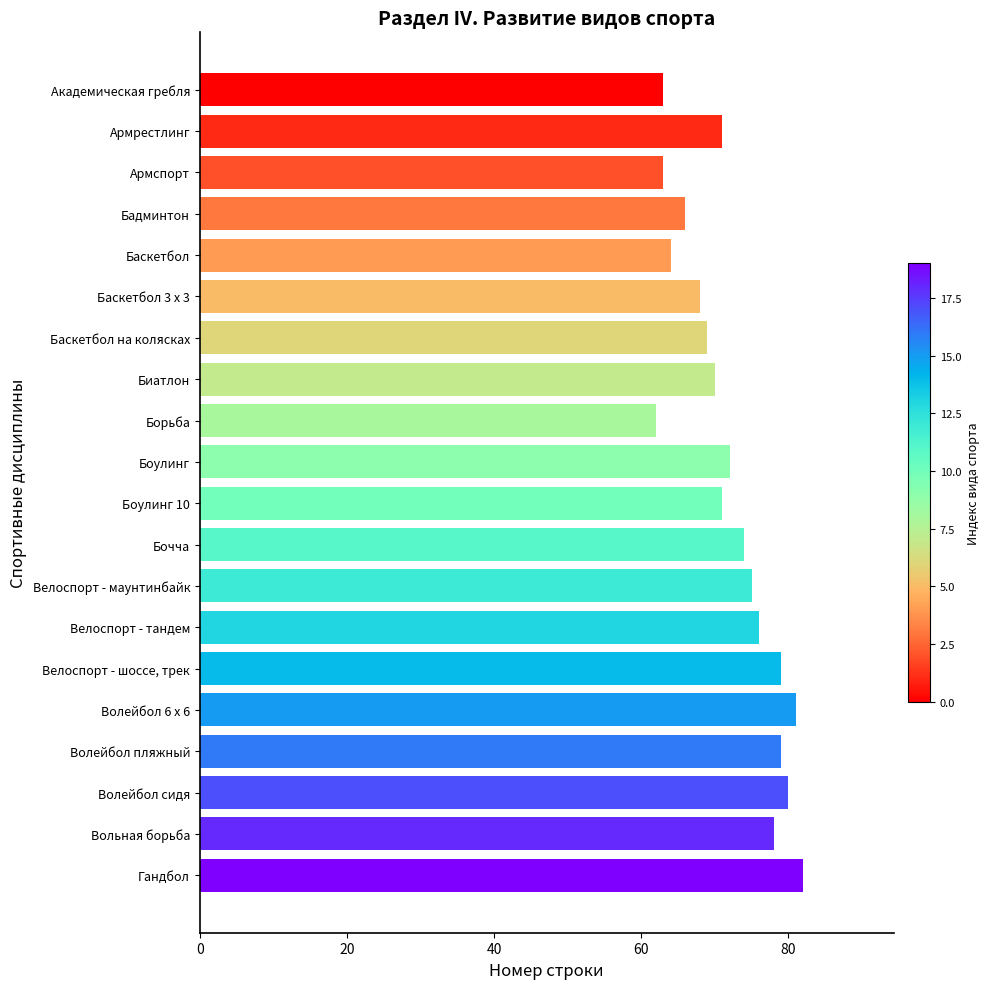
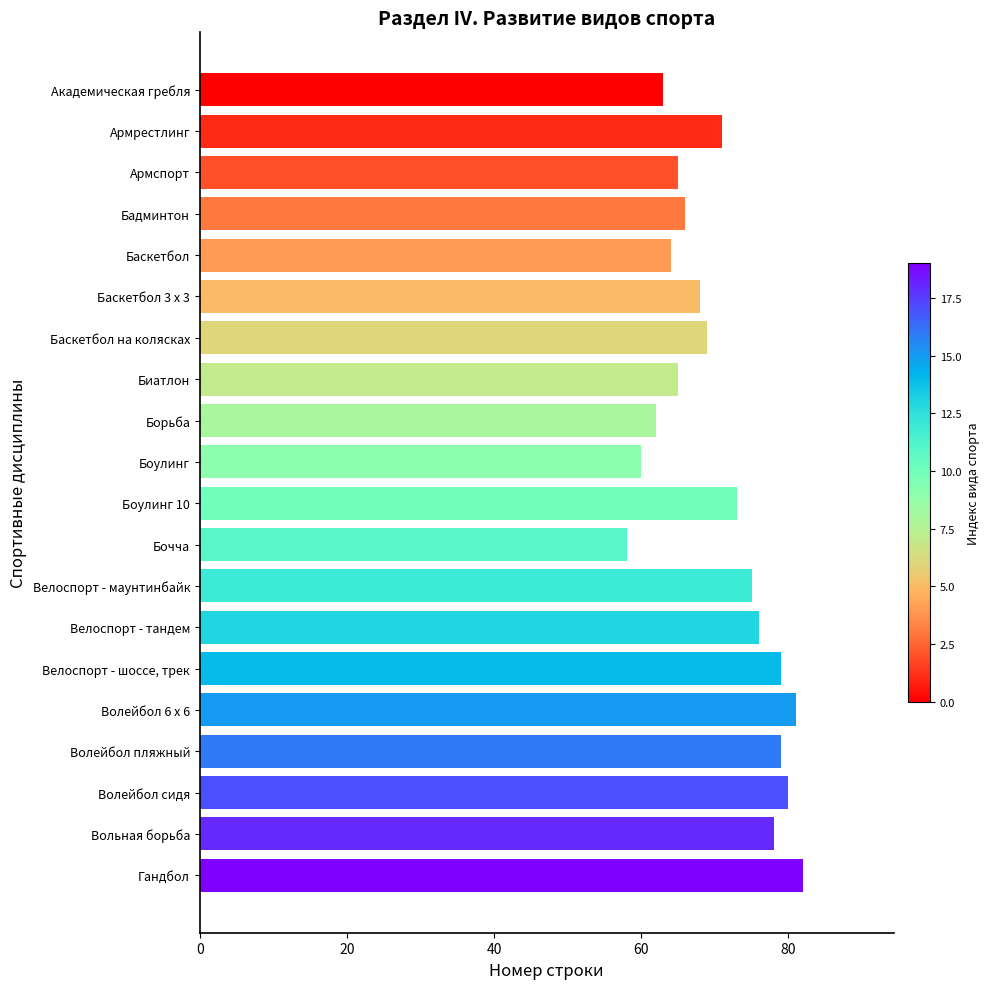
  {
    "Академическая гребля": 63,
    "Армрестлинг": 71,
-   "Армспорт": 63,
+   "Армспорт": 65,
    "Бадминтон": 66,
    "Баскетбол": 64,
    "Баскетбол 3 х 3": 68,
    "Баскетбол на колясках": 69,
-   "Биатлон": 70,
+   "Биатлон": 65,
    "Борьба": 62,
-   "Боулинг": 72,
-   "Боулинг 10": 71,
-   "Бочча": 74,
+   "Боулинг": 60,
+   "Боулинг 10": 73,
+   "Бочча": 58,
    "Велоспорт - маунтинбайк": 75,
    "Велоспорт - тандем": 76,
    "Велоспорт - шоссе, трек": 79,
    "Волейбол 6 x 6": 81,
    "Волейбол пляжный": 79,
    "Волейбол сидя": 80,
    "Вольная борьба": 78,
    "Гандбол": 82
  }
